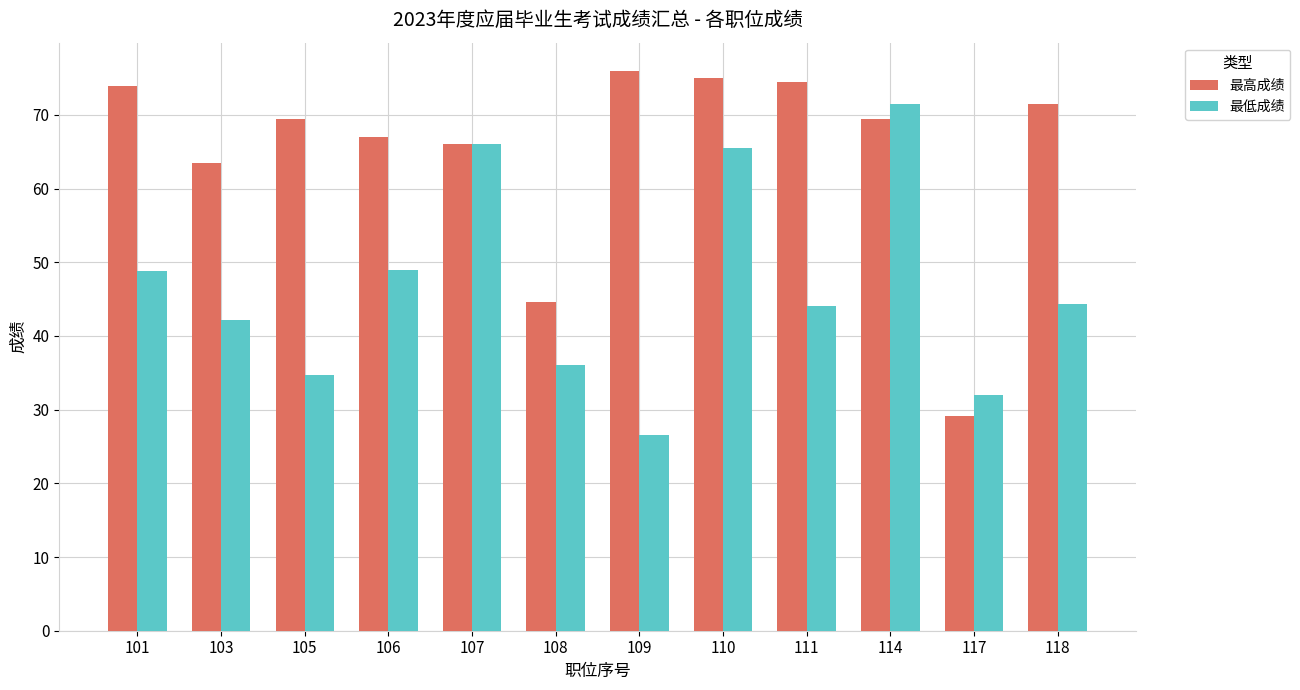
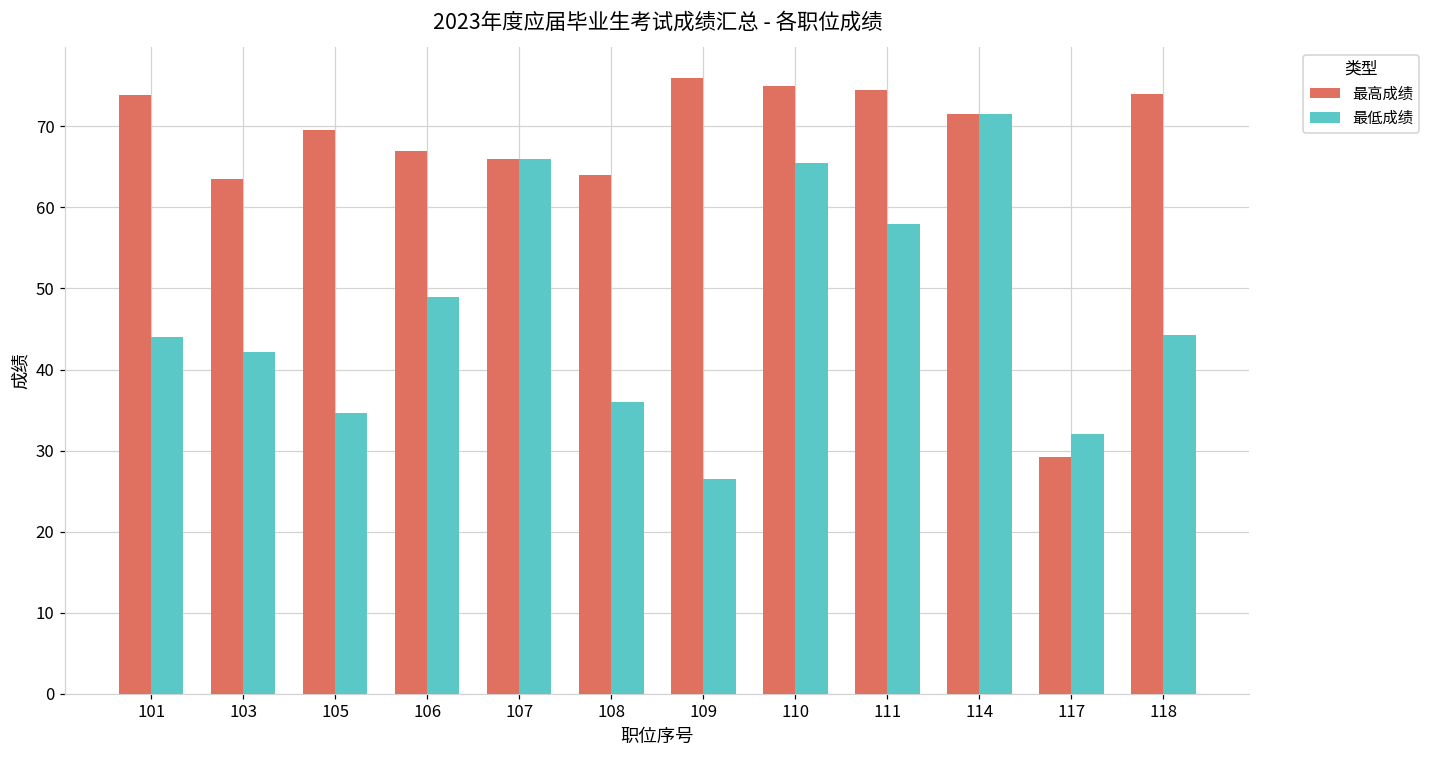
  {
    "最高成绩": {
      "101": 74,
      "103": 64,
      "105": 70,
      "106": 67,
      "107": 66,
-     "108": 45,
+     "108": 64,
      "109": 76,
      "110": 75,
      "111": 75,
-     "114": 70,
+     "114": 72,
      "117": 29,
-     "118": 72
+     "118": 74
    },
    "最低成绩": {
-     "101": 49,
+     "101": 44,
      "103": 42,
      "105": 35,
      "106": 49,
      "107": 66,
      "108": 36,
      "109": 27,
      "110": 66,
-     "111": 44,
+     "111": 58,
      "114": 72,
      "117": 32,
      "118": 44
    }
  }
